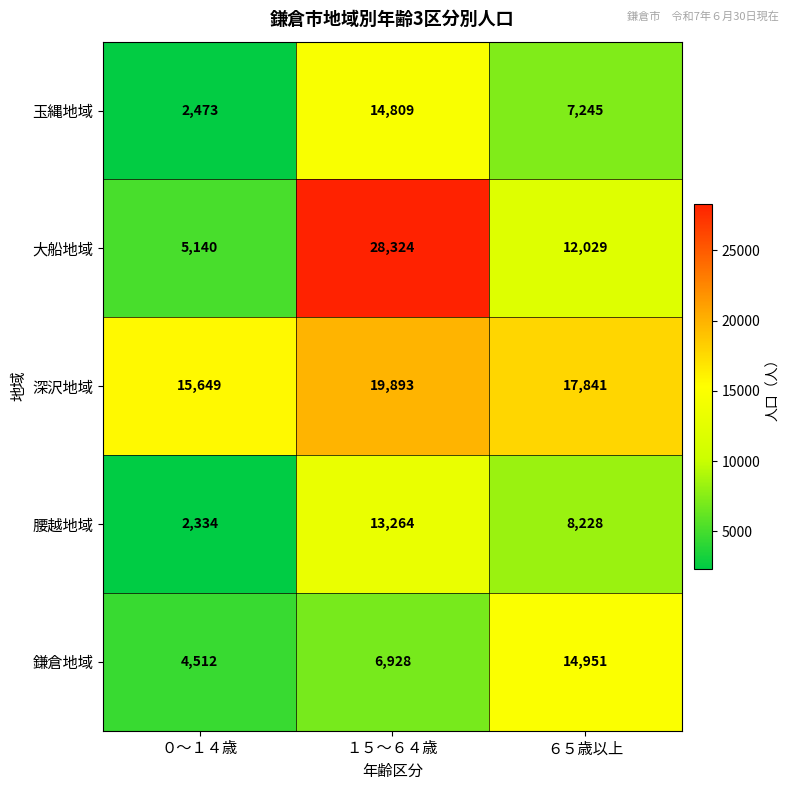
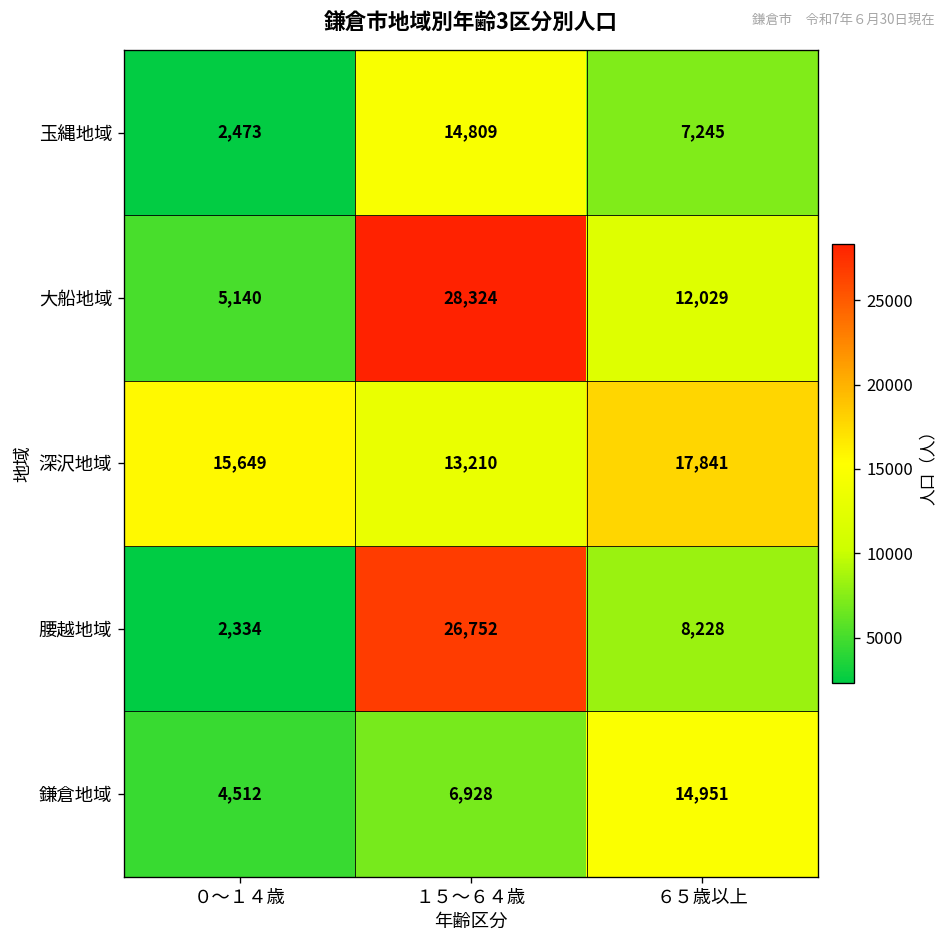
  {
    "玉縄地域": {
      "０～１４歳": "2,473",
      "１５～６４歳": "14,809",
      "６５歳以上": "7,245"
    },
    "大船地域": {
      "０～１４歳": "5,140",
      "１５～６４歳": "28,324",
      "６５歳以上": "12,029"
    },
    "深沢地域": {
      "０～１４歳": "15,649",
-     "１５～６４歳": "19,893",
+     "１５～６４歳": "13,210",
      "６５歳以上": "17,841"
    },
    "腰越地域": {
      "０～１４歳": "2,334",
-     "１５～６４歳": "13,264",
+     "１５～６４歳": "26,752",
      "６５歳以上": "8,228"
    },
    "鎌倉地域": {
      "０～１４歳": "4,512",
      "１５～６４歳": "6,928",
      "６５歳以上": "14,951"
    }
  }
